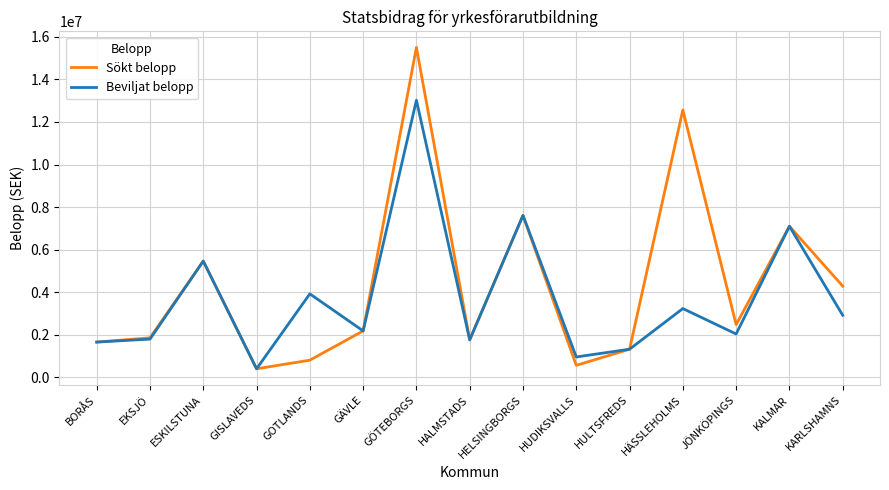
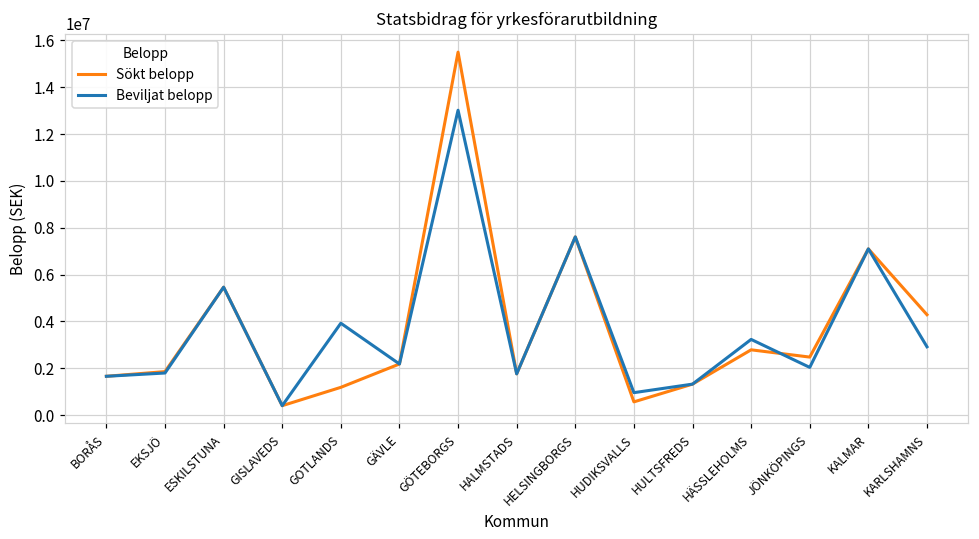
  {
    "Sökt belopp": {
-     "GOTLANDS": 800000,
+     "GOTLANDS": 1200000,
      "GÖTEBORGS": 15500000,
      "HUDIKSVALLS": 600000,
-     "HÄSSLEHOLMS": 12600000,
+     "HÄSSLEHOLMS": 2800000,
      "JÖNKÖPINGS": 2500000,
      "KARLSHAMNS": 4300000
    },
    "Beviljat belopp": {
      "GOTLANDS": 3900000,
      "GÖTEBORGS": 13000000,
      "HUDIKSVALLS": 1000000,
      "HÄSSLEHOLMS": 3200000,
      "JÖNKÖPINGS": 2000000,
      "KARLSHAMNS": 2900000
    }
  }
